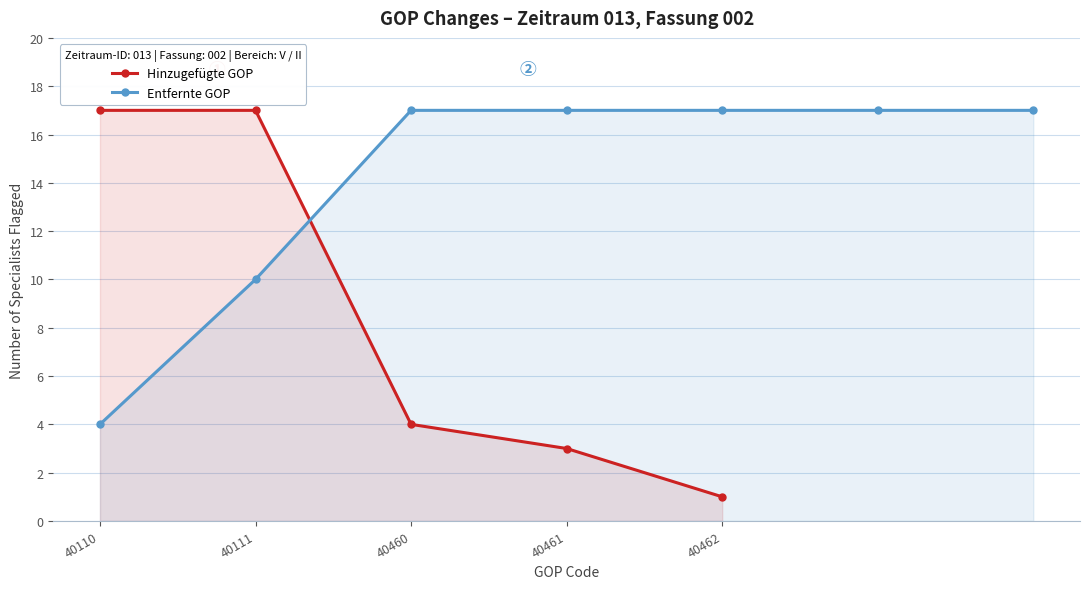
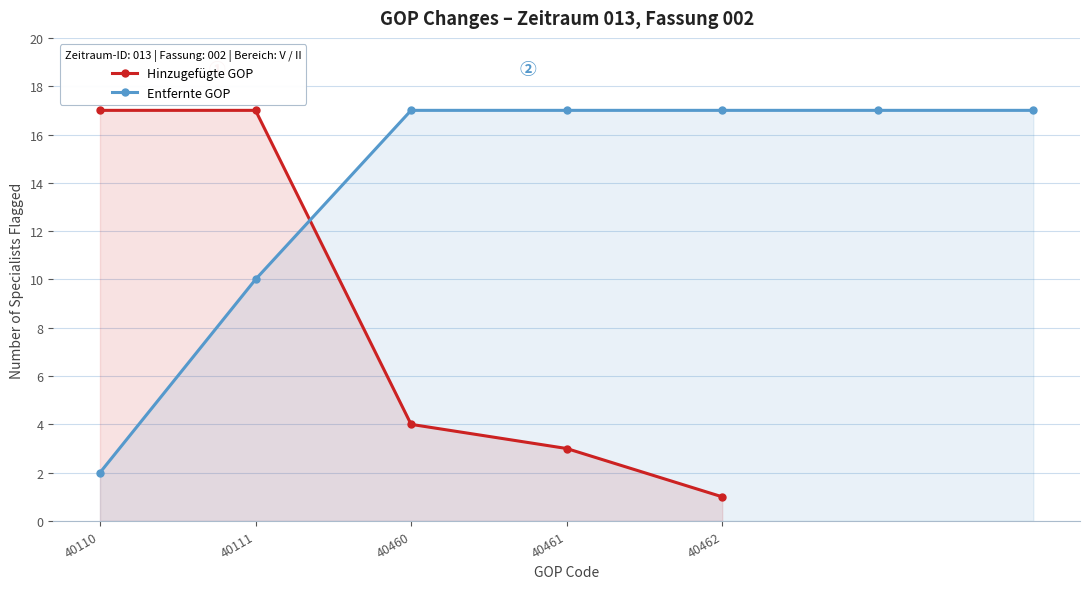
  {
    "Hinzugefügte GOP": {
      "40110": 17,
      "40111": 17,
      "40460": 4,
      "40461": 3,
      "40462": 1
    },
    "Entfernte GOP": {
-     "40110": 4,
+     "40110": 2,
      "40111": 10,
      "40460": 17,
      "40461": 17,
      "40462": 17
    }
  }
